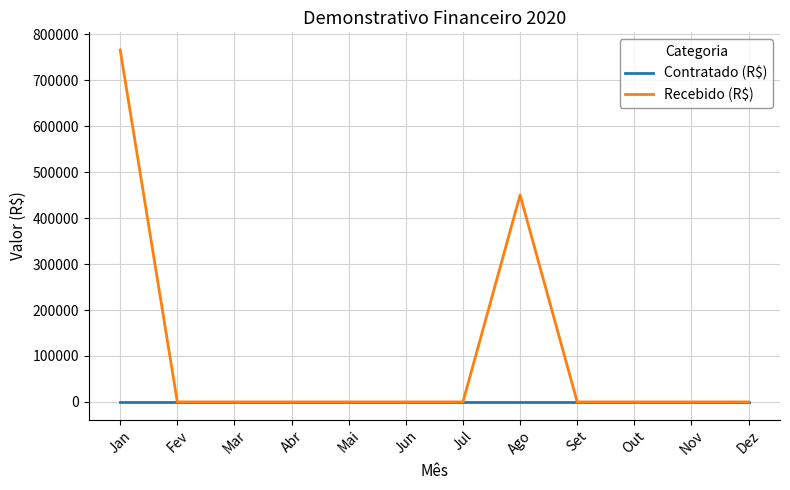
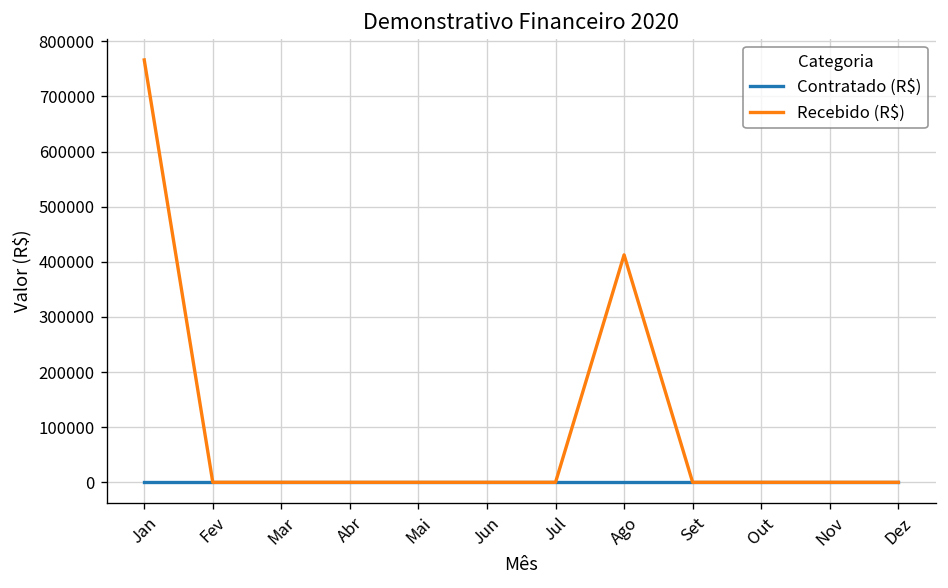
  {
    "Contratado (R$)": {
      "Jan": 0,
      "Ago": 0
    },
    "Recebido (R$)": {
      "Jan": 770000,
-     "Ago": 450000
+     "Ago": 410000
    }
  }
